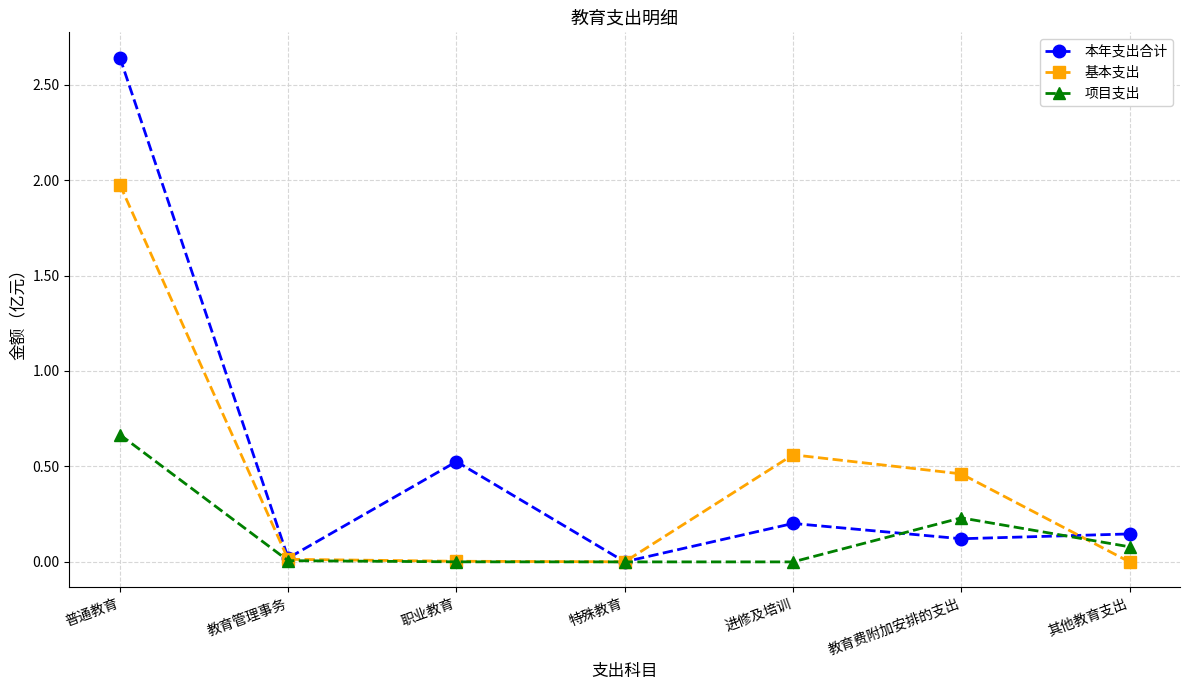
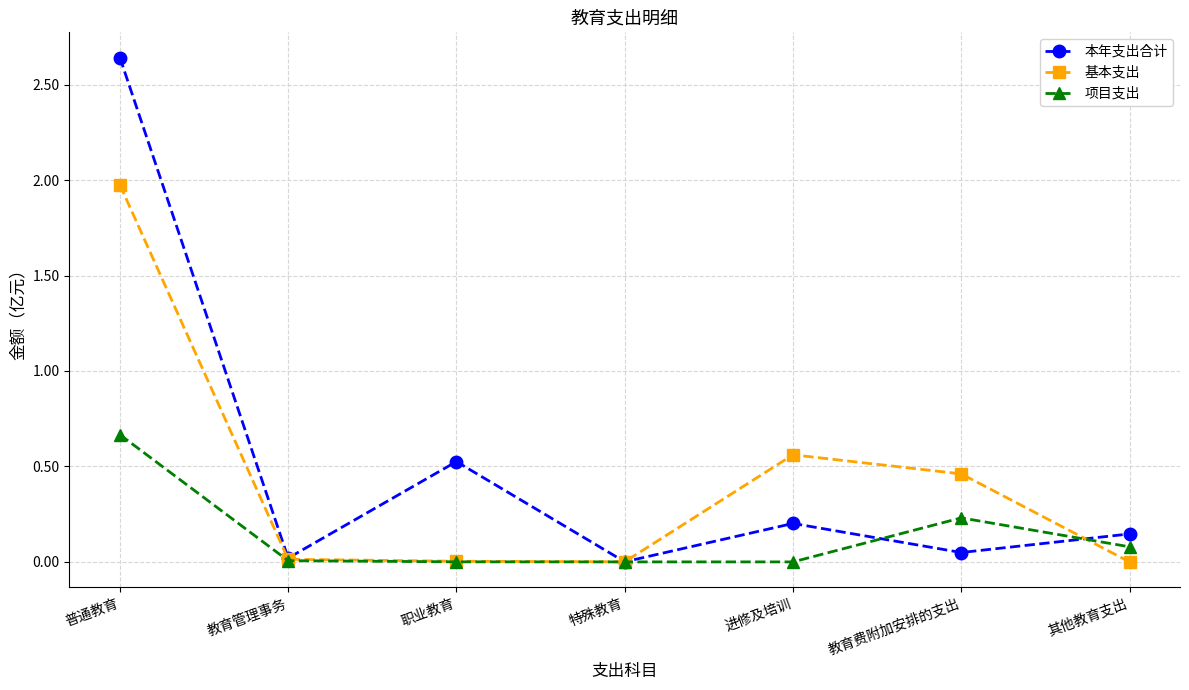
  {
    "本年支出合计": {
      "普通教育": 2.64,
      "职业教育": 0.53,
      "进修及培训": 0.20,
-     "教育费附加安排的支出": 0.12,
+     "教育费附加安排的支出": 0.05,
      "其他教育支出": 0.15
    },
    "基本支出": {
      "普通教育": 1.98,
      "进修及培训": 0.56,
      "教育费附加安排的支出": 0.46,
      "其他教育支出": 0.00
    },
    "项目支出": {
      "普通教育": 0.67,
      "进修及培训": 0.00,
      "教育费附加安排的支出": 0.23,
      "其他教育支出": 0.08
    }
  }
